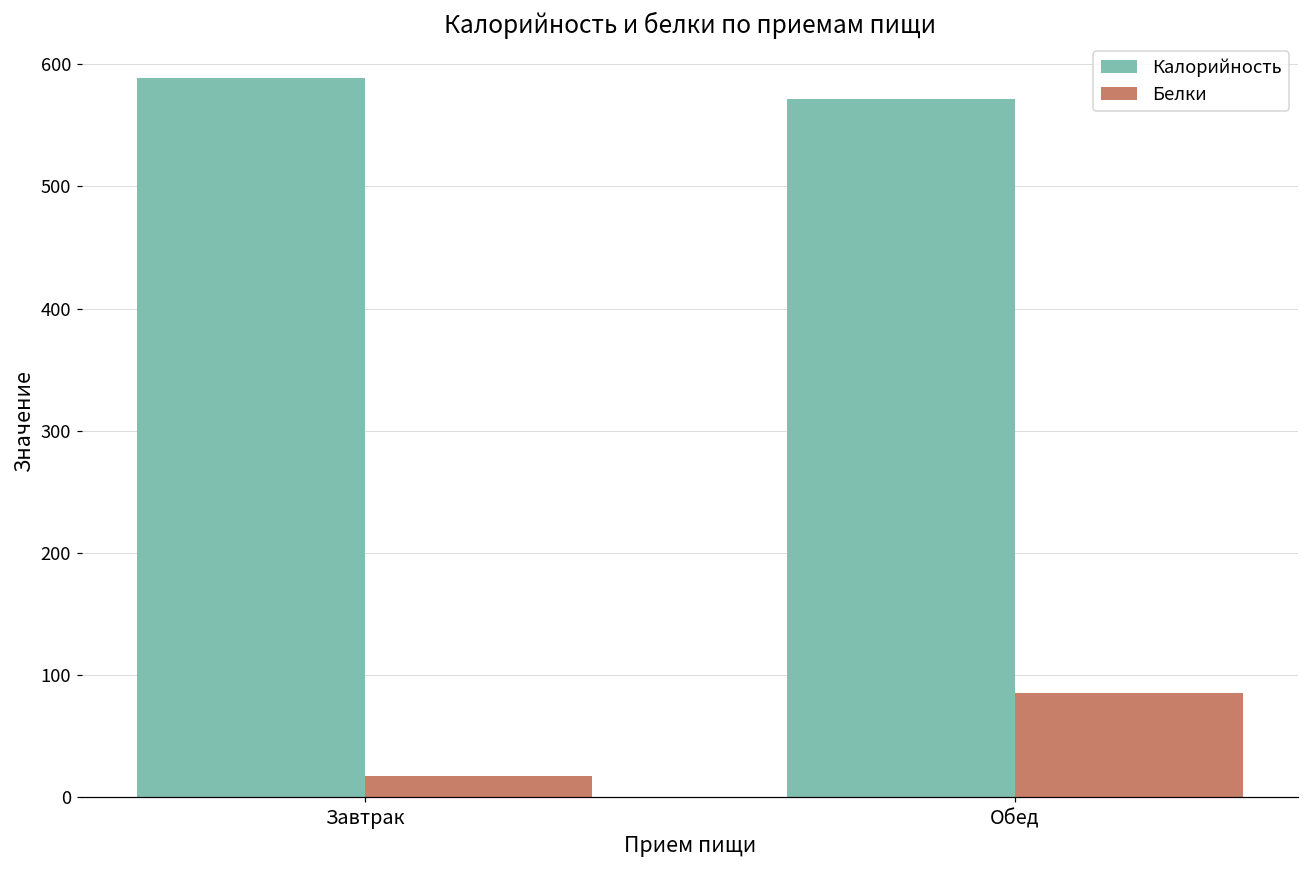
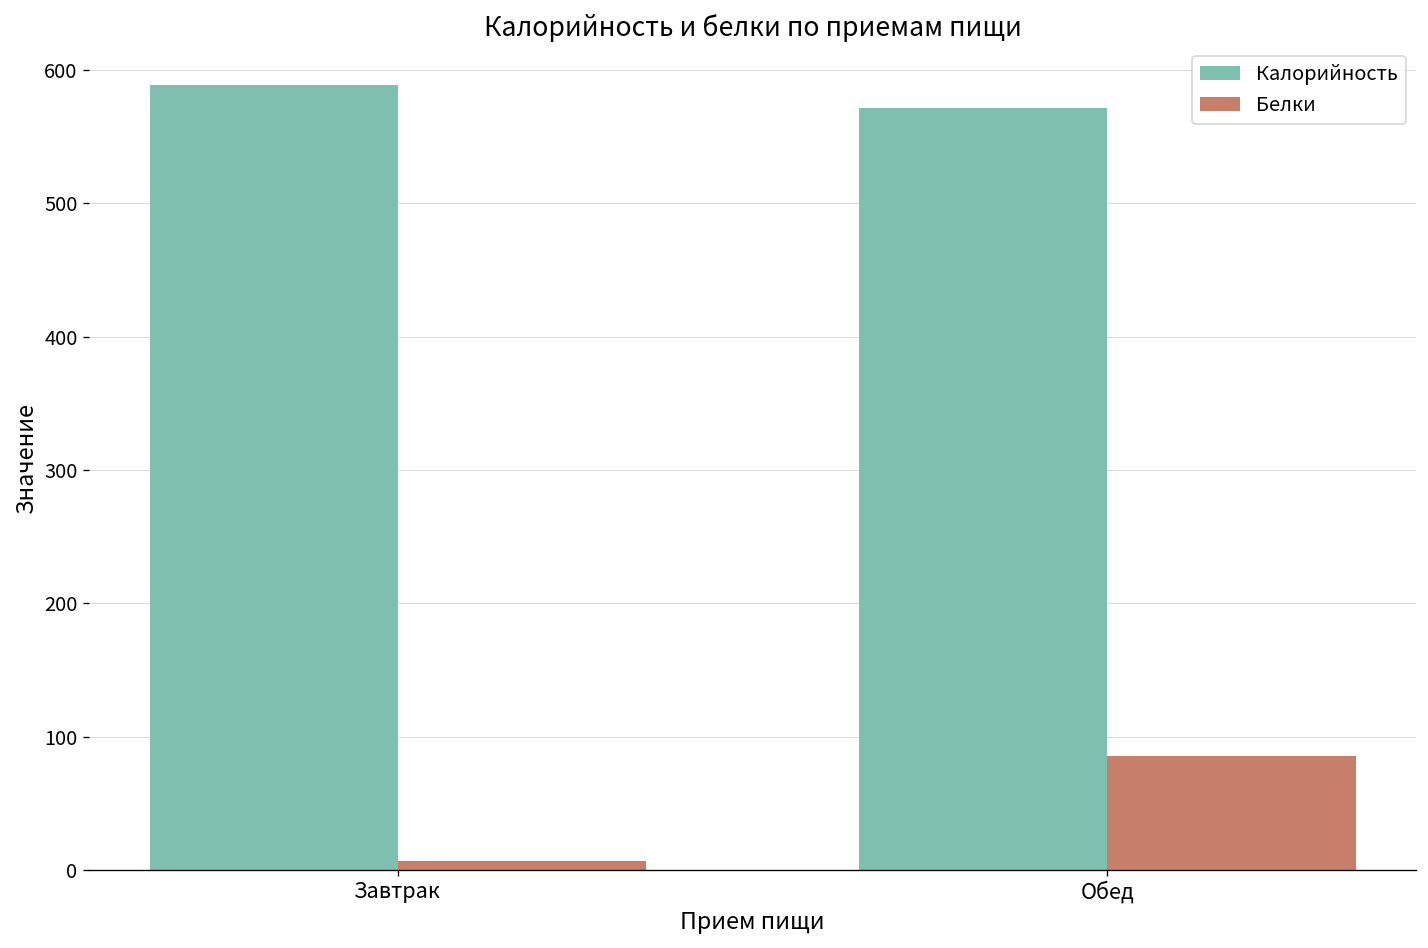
  {
    "Калорийность": {
      "Завтрак": 589,
      "Обед": 572
    },
    "Белки": {
-     "Завтрак": 17,
+     "Завтрак": 7,
      "Обед": 86
    }
  }
